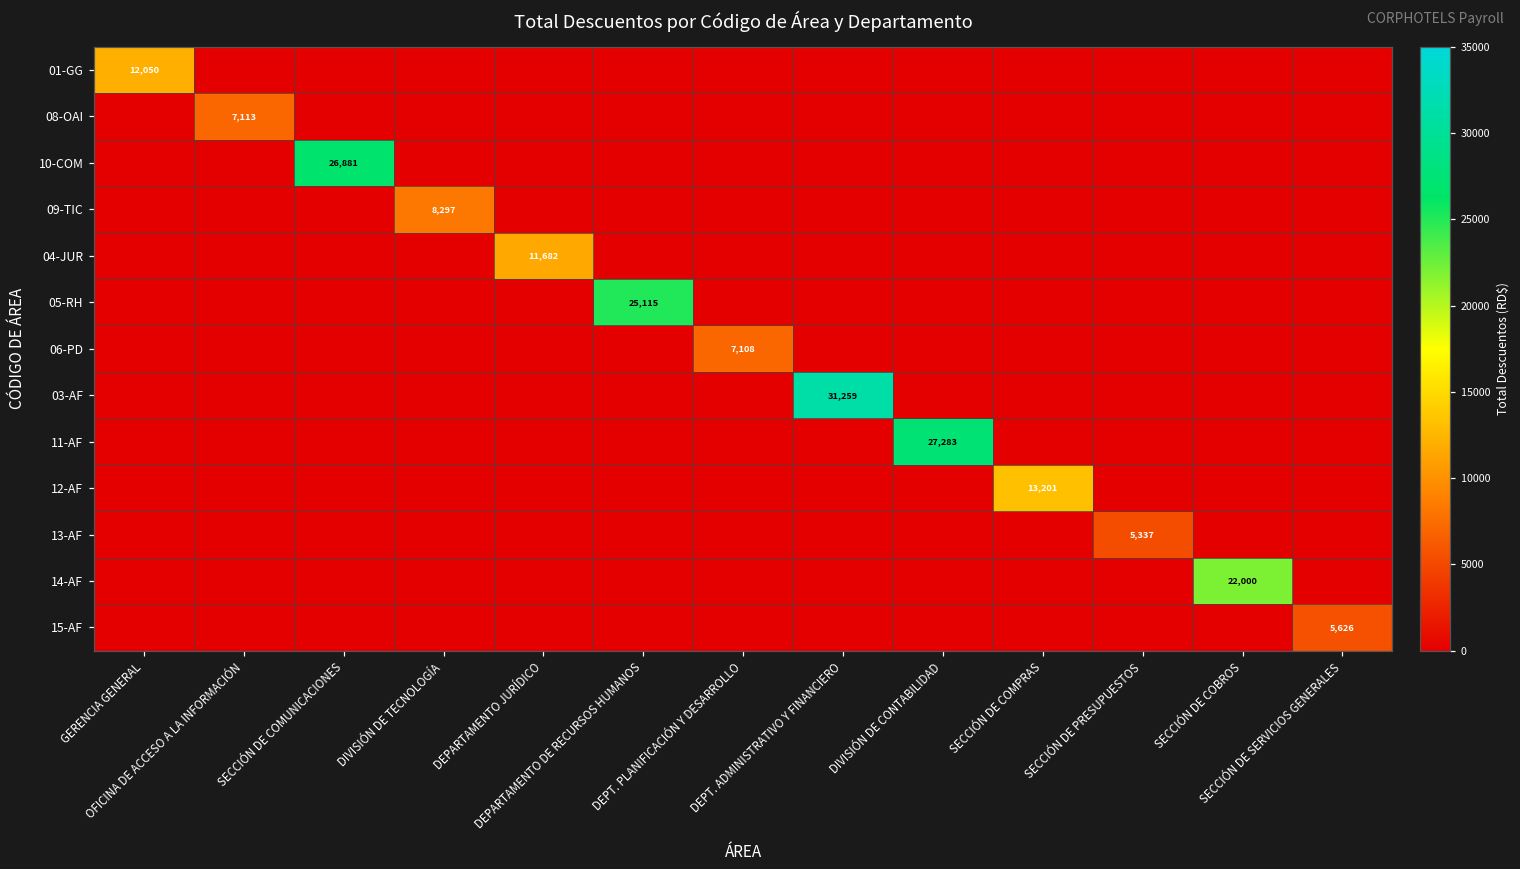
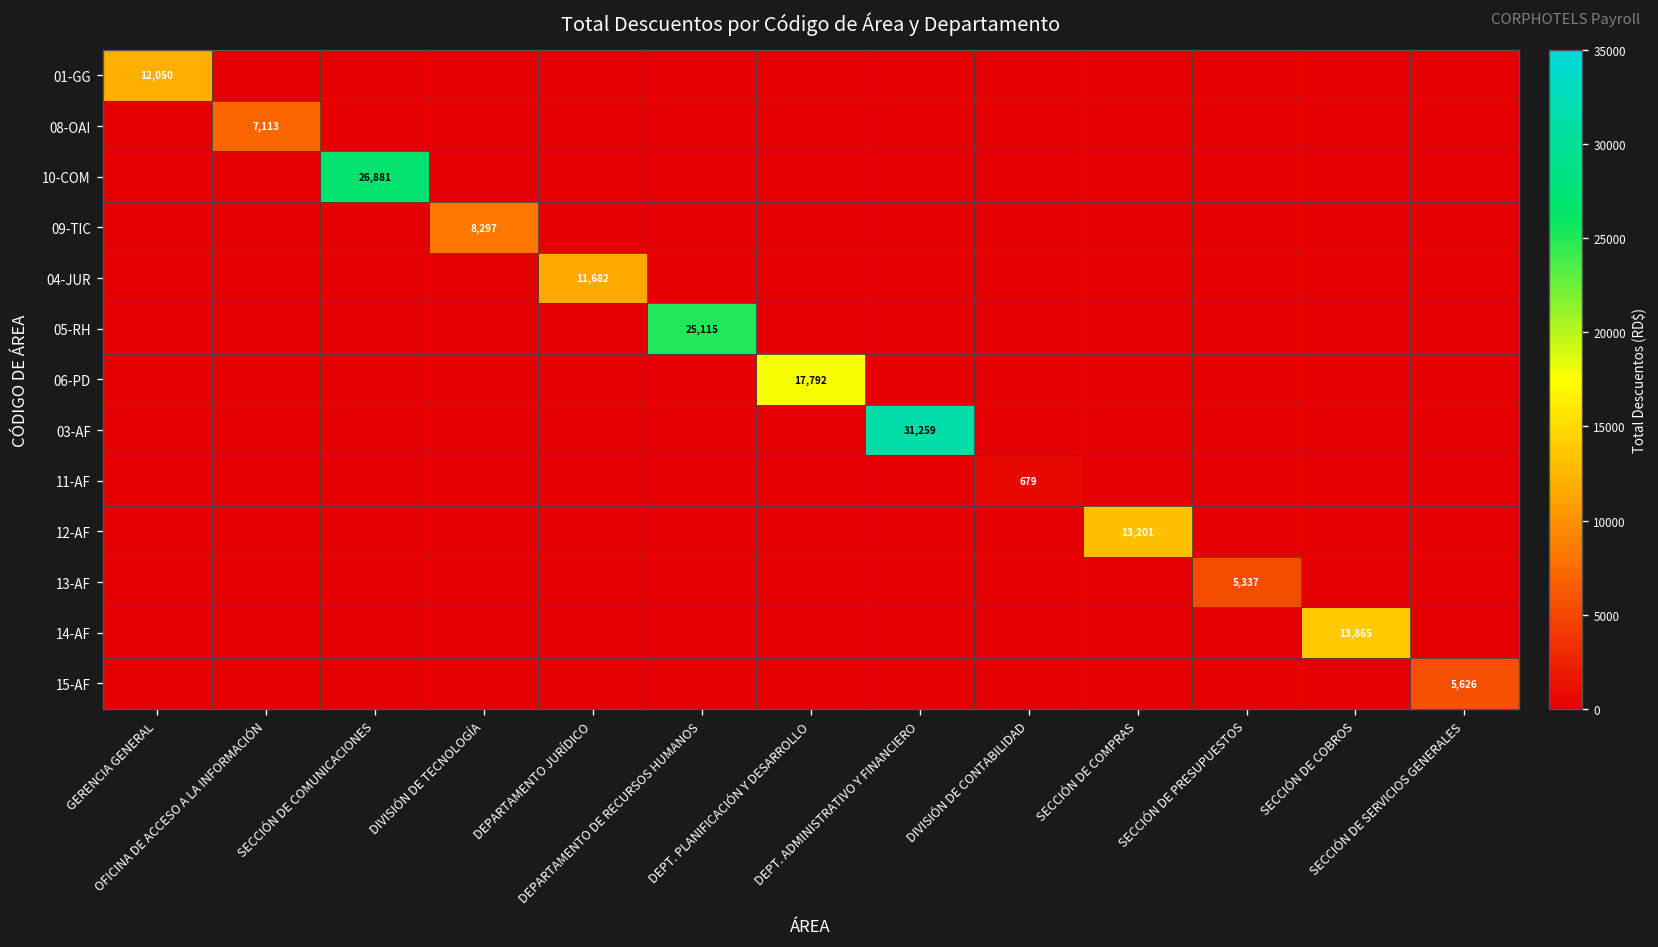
  {
    "01-GG": {
      "GERENCIA GENERAL": "12,050"
    },
    "08-OAI": {
      "OFICINA DE ACCESO A LA INFORMACIÓN": "7,113"
    },
    "10-COM": {
      "SECCIÓN DE COMUNICACIONES": "26,881"
    },
    "09-TIC": {
      "DIVISIÓN DE TECNOLOGÍA": "8,297"
    },
    "04-JUR": {
      "DEPARTAMENTO JURÍDICO": "11,682"
    },
    "05-RH": {
      "DEPARTAMENTO DE RECURSOS HUMANOS": "25,115"
    },
    "06-PD": {
-     "DEPT. PLANIFICACIÓN Y DESARROLLO": "7,108"
+     "DEPT. PLANIFICACIÓN Y DESARROLLO": "17,792"
    },
    "03-AF": {
      "DEPT. ADMINISTRATIVO Y FINANCIERO": "31,259"
    },
    "11-AF": {
-     "DIVISIÓN DE CONTABILIDAD": "27,283"
+     "DIVISIÓN DE CONTABILIDAD": "679"
    },
    "12-AF": {
      "SECCIÓN DE COMPRAS": "13,201"
    },
    "13-AF": {
      "SECCIÓN DE PRESUPUESTOS": "5,337"
    },
    "14-AF": {
-     "SECCIÓN DE COBROS": "22,000"
+     "SECCIÓN DE COBROS": "13,865"
    },
    "15-AF": {
      "SECCIÓN DE SERVICIOS GENERALES": "5,626"
    }
  }
